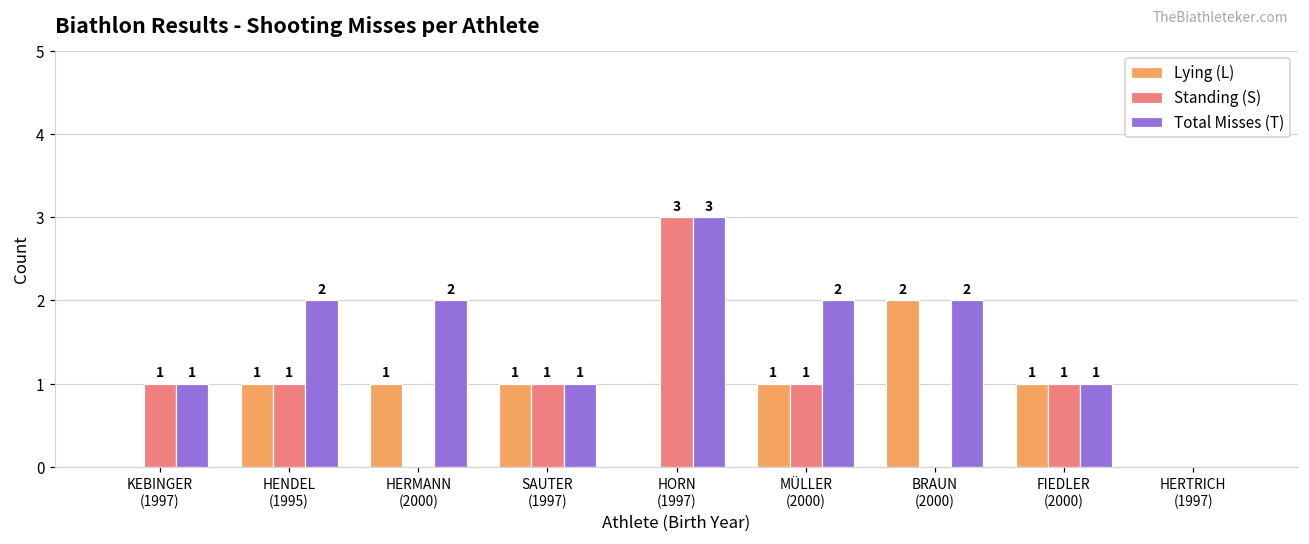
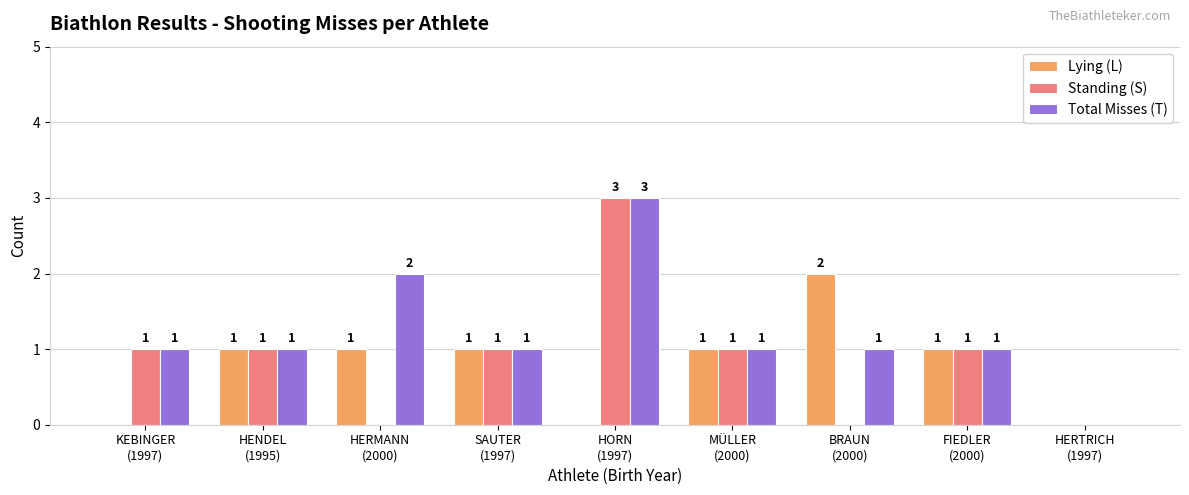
  {
    "Total Misses (T)": {
      "KEBINGER (1997)": 1,
-     "HENDEL (1995)": 2,
+     "HENDEL (1995)": 1,
      "HERMANN (2000)": 2,
      "SAUTER (1997)": 1,
      "HORN (1997)": 3,
-     "MÜLLER (2000)": 2,
-     "BRAUN (2000)": 2,
+     "MÜLLER (2000)": 1,
+     "BRAUN (2000)": 1,
      "FIEDLER (2000)": 1
    }
  }
